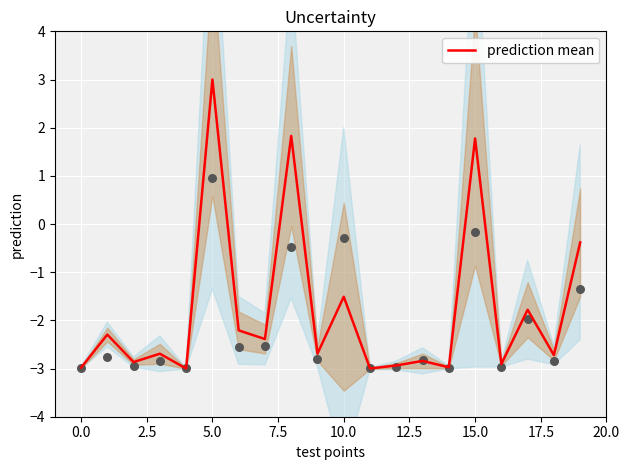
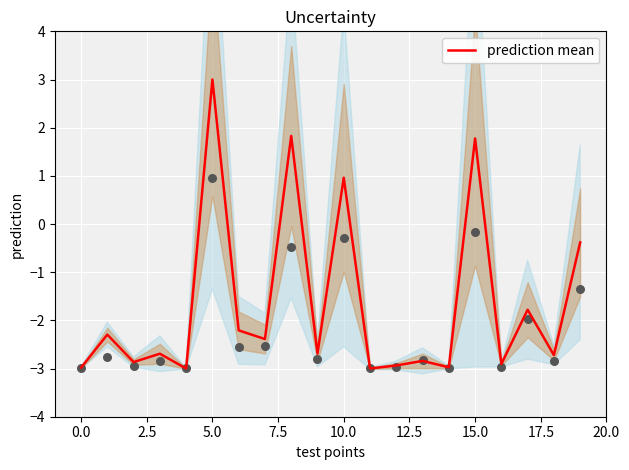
  {
    "prediction mean": {
      "5.0": 3.0,
-     "10.0": -1.5,
+     "10.0": 1.0,
      "15.0": 1.8
    }
  }
